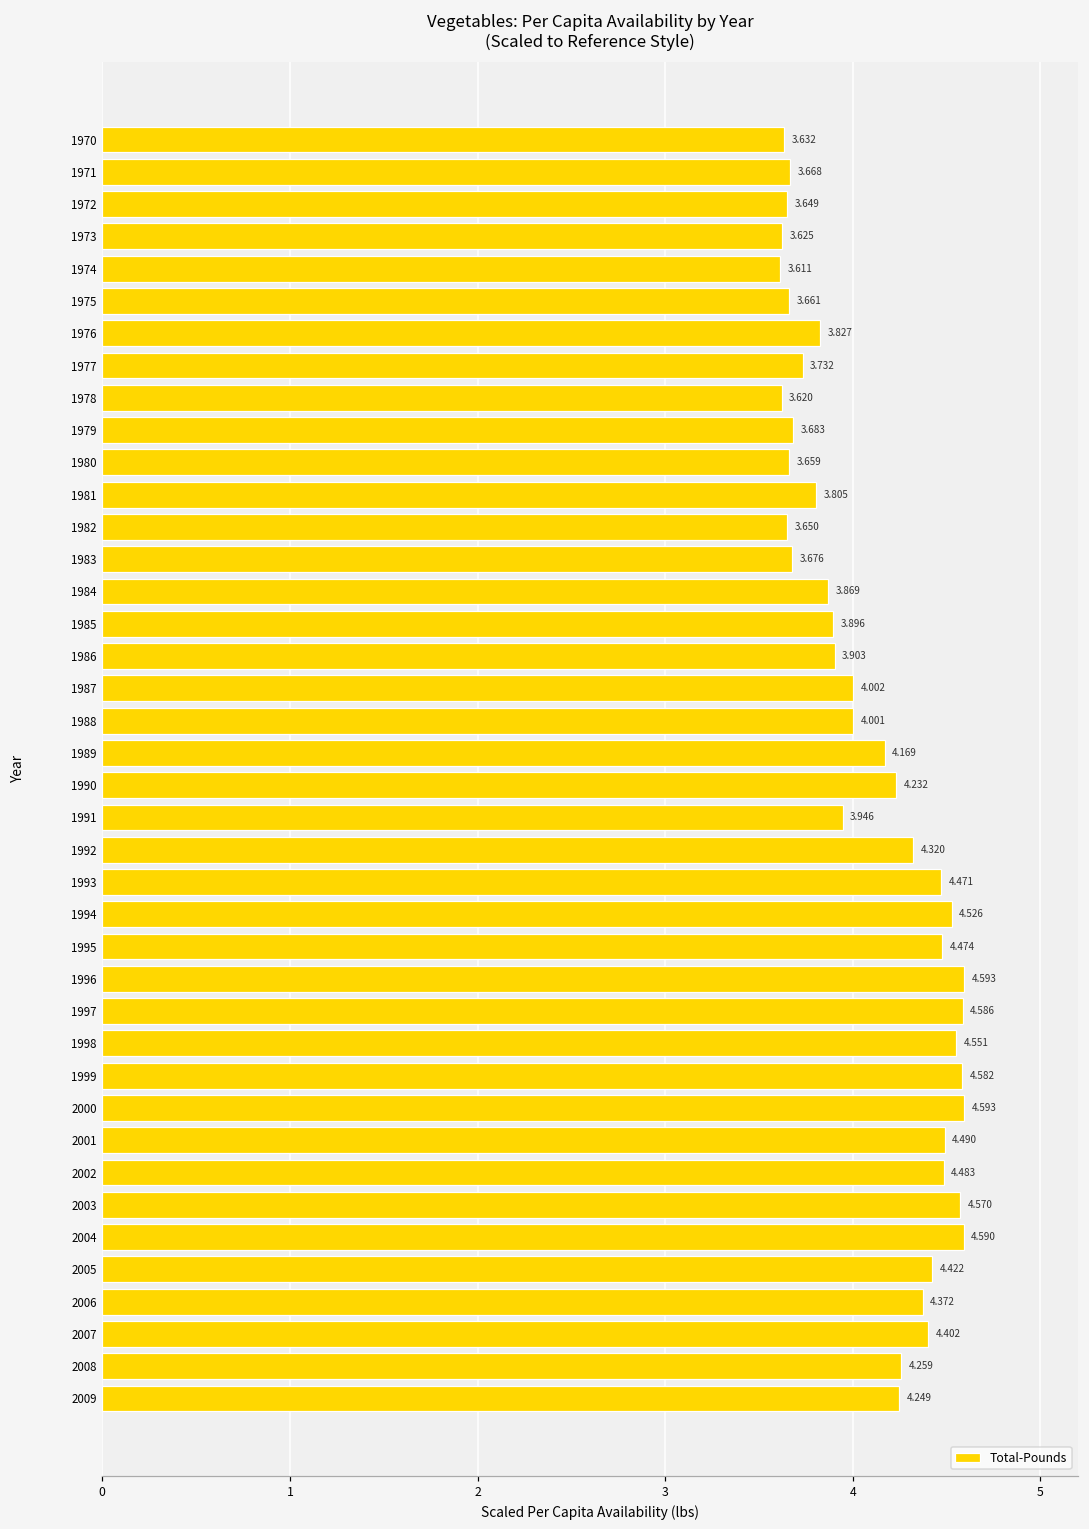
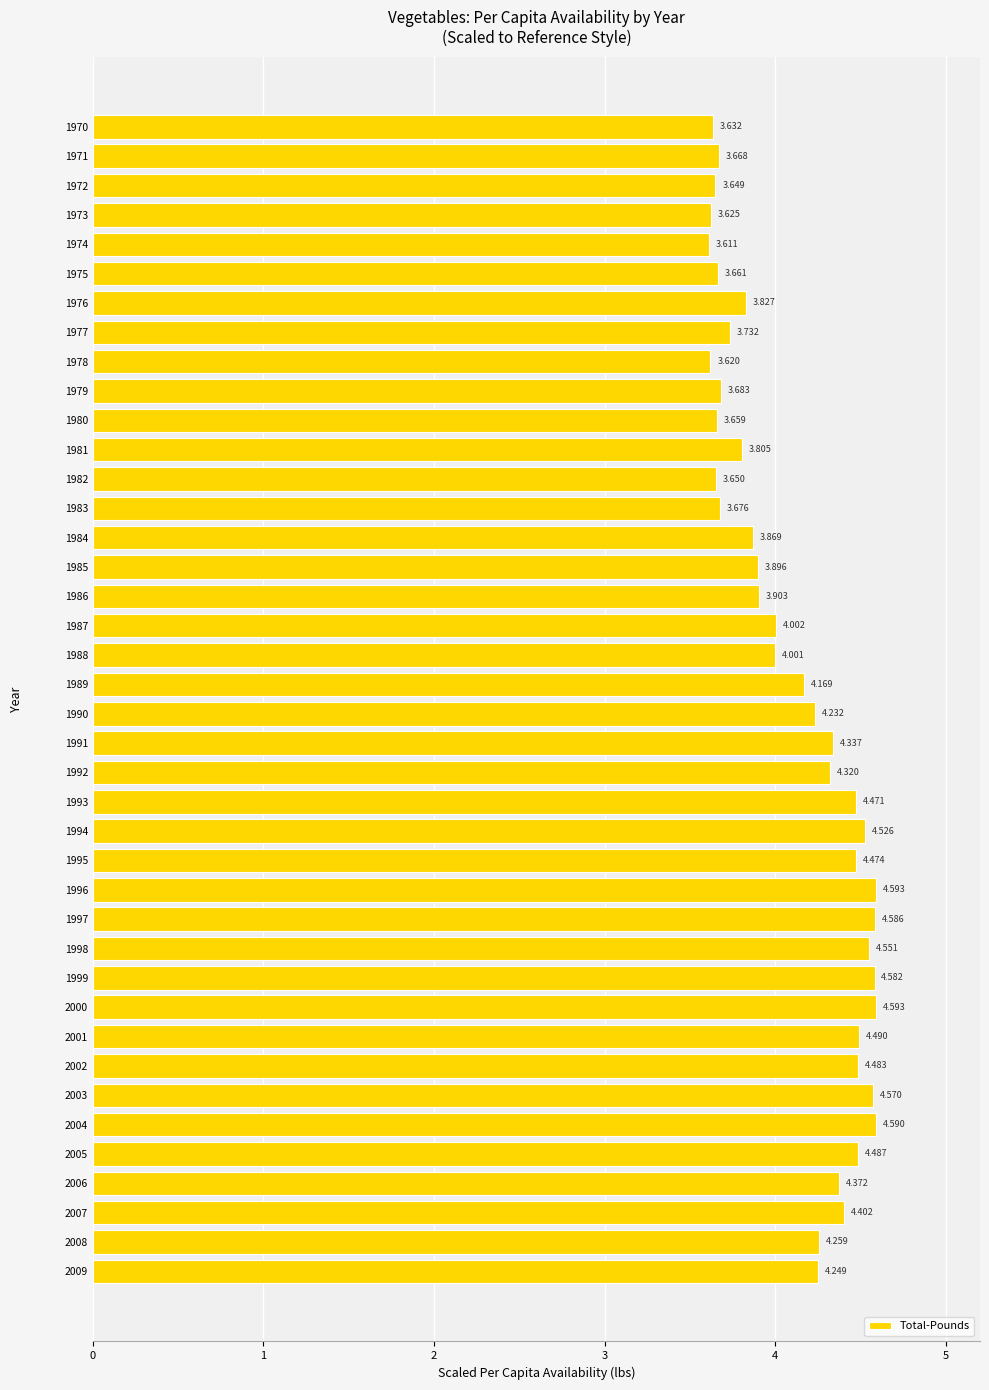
  {
    "1970": 3.632,
    "1971": 3.668,
    "1972": 3.649,
    "1973": 3.625,
    "1974": 3.611,
    "1975": 3.661,
    "1976": 3.827,
    "1977": 3.732,
    "1978": 3.620,
    "1979": 3.683,
    "1980": 3.659,
    "1981": 3.805,
    "1982": 3.650,
    "1983": 3.676,
    "1984": 3.869,
    "1985": 3.896,
    "1986": 3.903,
    "1987": 4.002,
    "1988": 4.001,
    "1989": 4.169,
    "1990": 4.232,
-   "1991": 3.946,
+   "1991": 4.337,
    "1992": 4.320,
    "1993": 4.471,
    "1994": 4.526,
    "1995": 4.474,
    "1996": 4.593,
    "1997": 4.586,
    "1998": 4.551,
    "1999": 4.582,
    "2000": 4.593,
    "2001": 4.490,
    "2002": 4.483,
    "2003": 4.570,
    "2004": 4.590,
-   "2005": 4.422,
+   "2005": 4.487,
    "2006": 4.372,
    "2007": 4.402,
    "2008": 4.259,
    "2009": 4.249
  }
